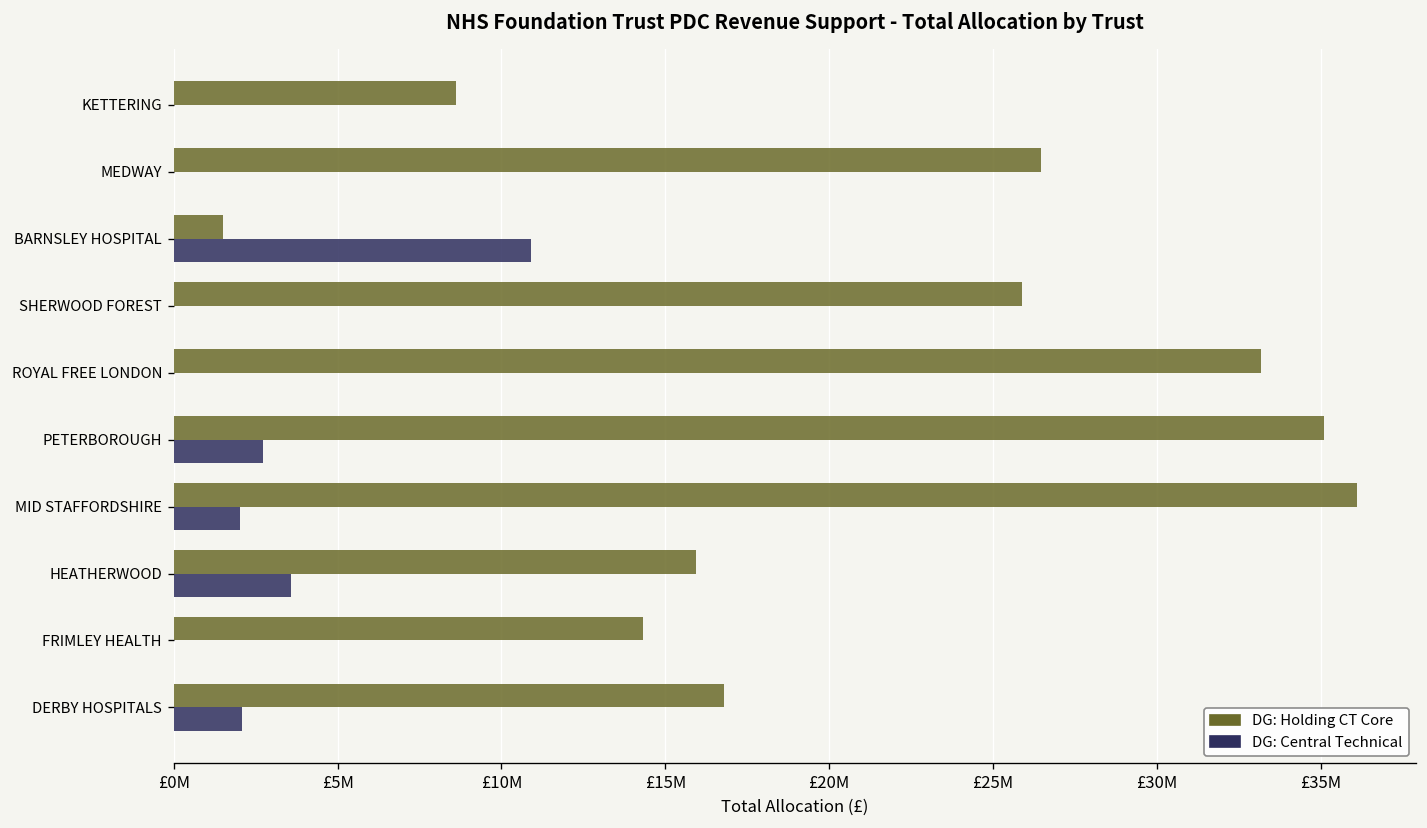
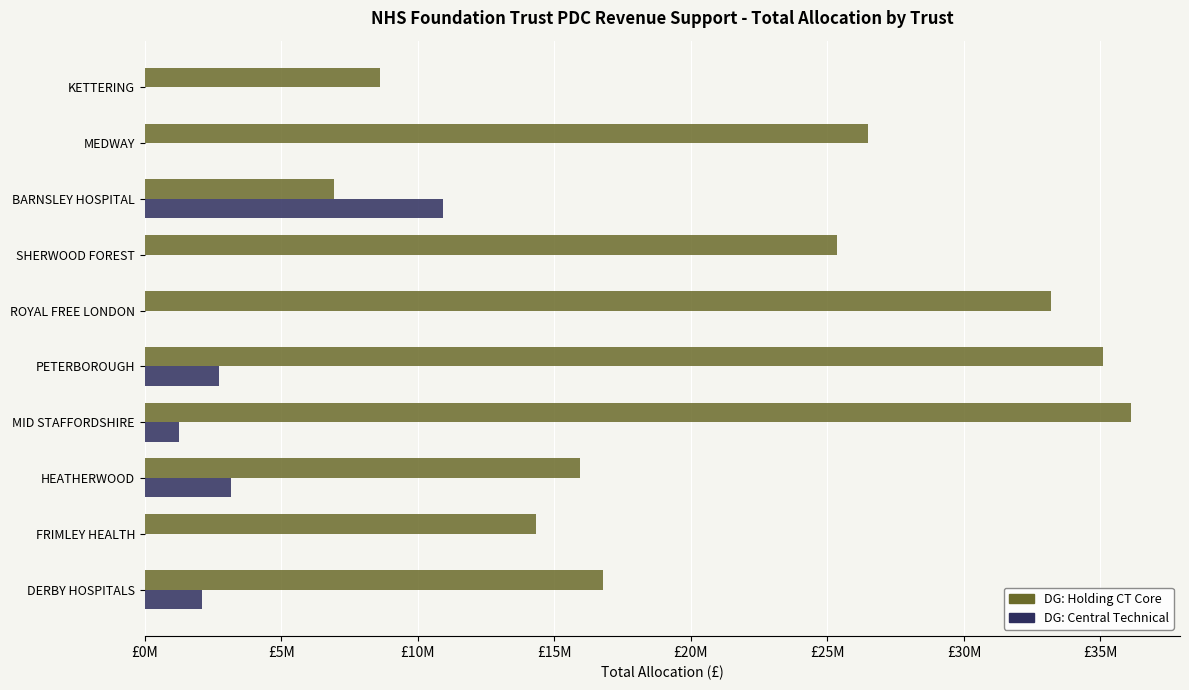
  {
    "DG: Holding CT Core": {
      "KETTERING": "£8600000",
      "MEDWAY": "£26500000",
-     "BARNSLEY HOSPITAL": "£1500000",
-     "SHERWOOD FOREST": "£25900000",
+     "BARNSLEY HOSPITAL": "£6900000",
+     "SHERWOOD FOREST": "£25400000",
      "ROYAL FREE LONDON": "£33200000",
      "PETERBOROUGH": "£35100000",
      "MID STAFFORDSHIRE": "£36100000",
      "HEATHERWOOD": "£15900000",
      "FRIMLEY HEALTH": "£14300000",
      "DERBY HOSPITALS": "£16800000"
    },
    "DG: Central Technical": {
      "KETTERING": "£0",
      "MEDWAY": "£0",
      "BARNSLEY HOSPITAL": "£10900000",
      "SHERWOOD FOREST": "£0",
      "ROYAL FREE LONDON": "£0",
      "PETERBOROUGH": "£2700000",
-     "MID STAFFORDSHIRE": "£2000000",
-     "HEATHERWOOD": "£3600000",
+     "MID STAFFORDSHIRE": "£1300000",
+     "HEATHERWOOD": "£3200000",
      "FRIMLEY HEALTH": "£0",
      "DERBY HOSPITALS": "£2100000"
    }
  }
